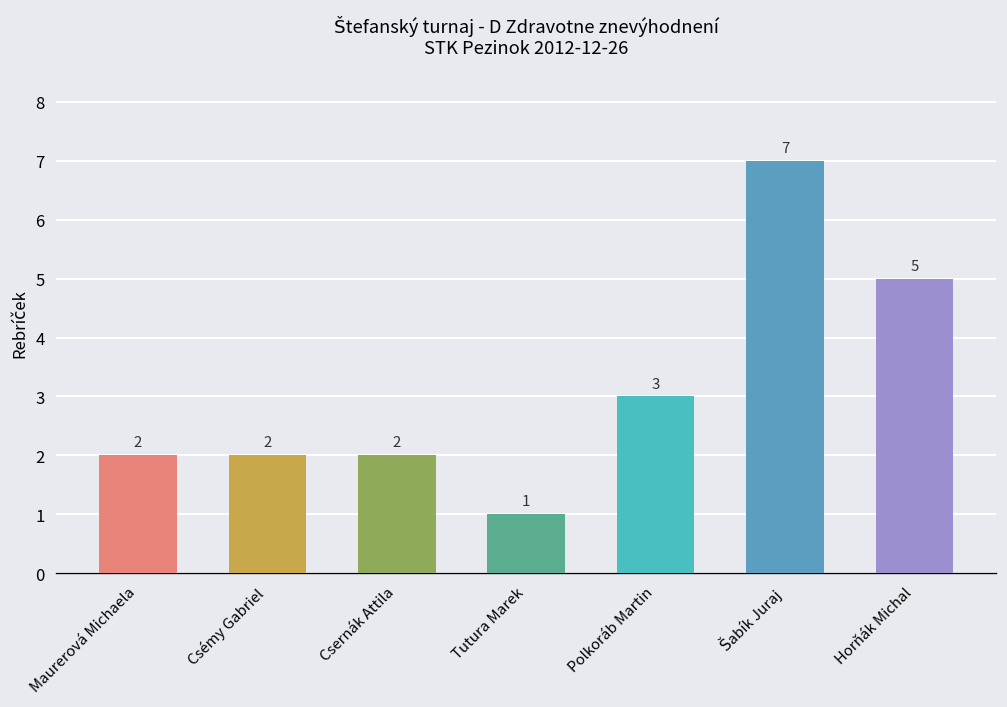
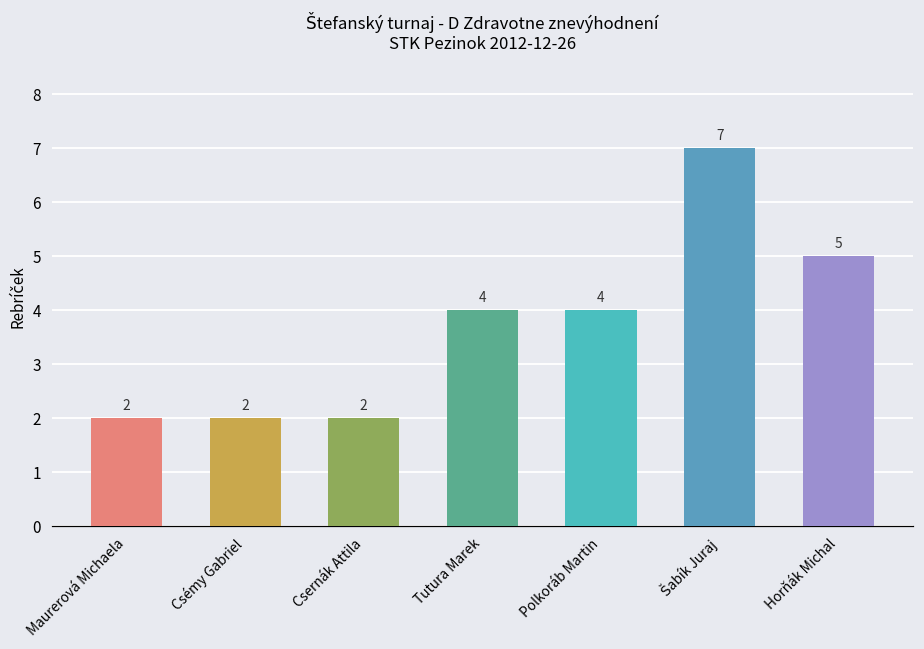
  {
    "Maurerová Michaela": 2,
    "Csémy Gabriel": 2,
    "Csernák Attila": 2,
-   "Tutura Marek": 1,
-   "Polkoráb Martin": 3,
+   "Tutura Marek": 4,
+   "Polkoráb Martin": 4,
    "Šabík Juraj": 7,
    "Horňák Michal": 5
  }
